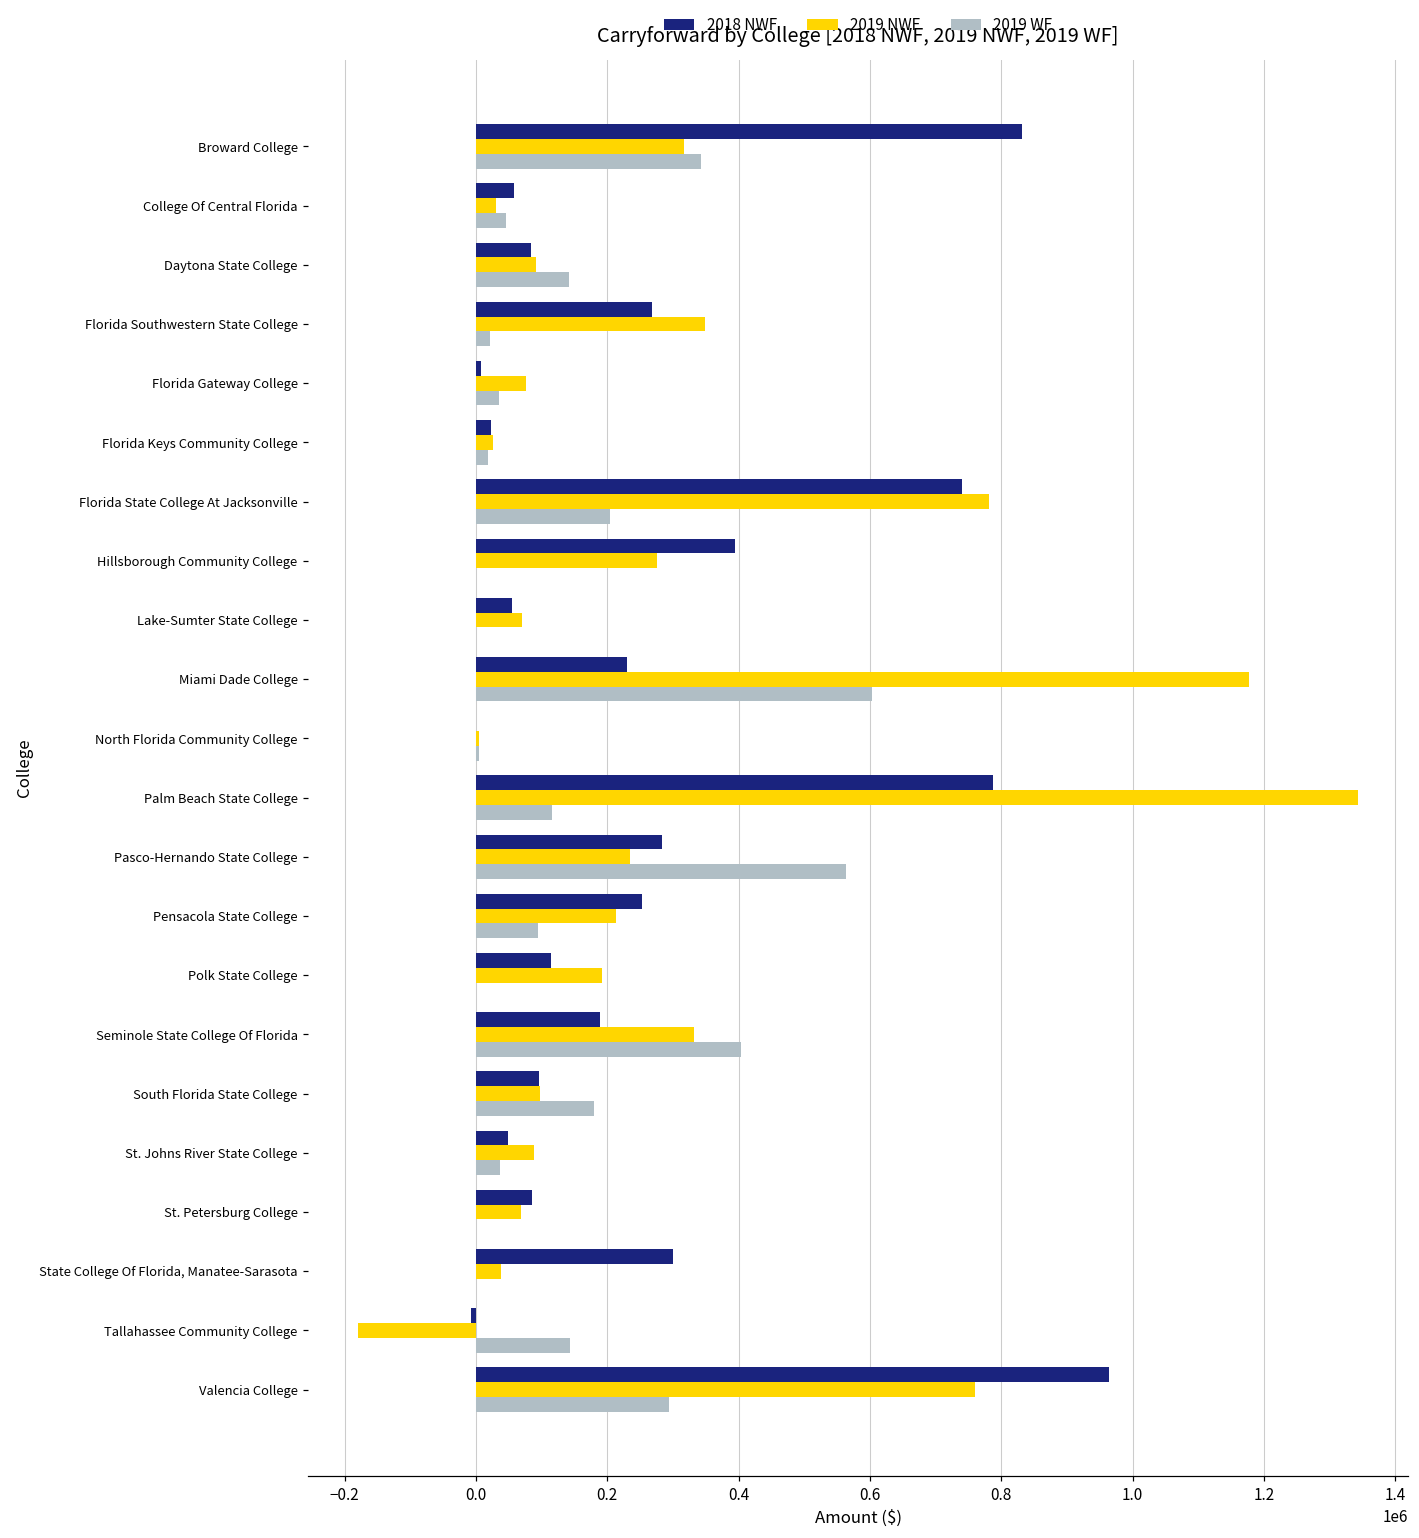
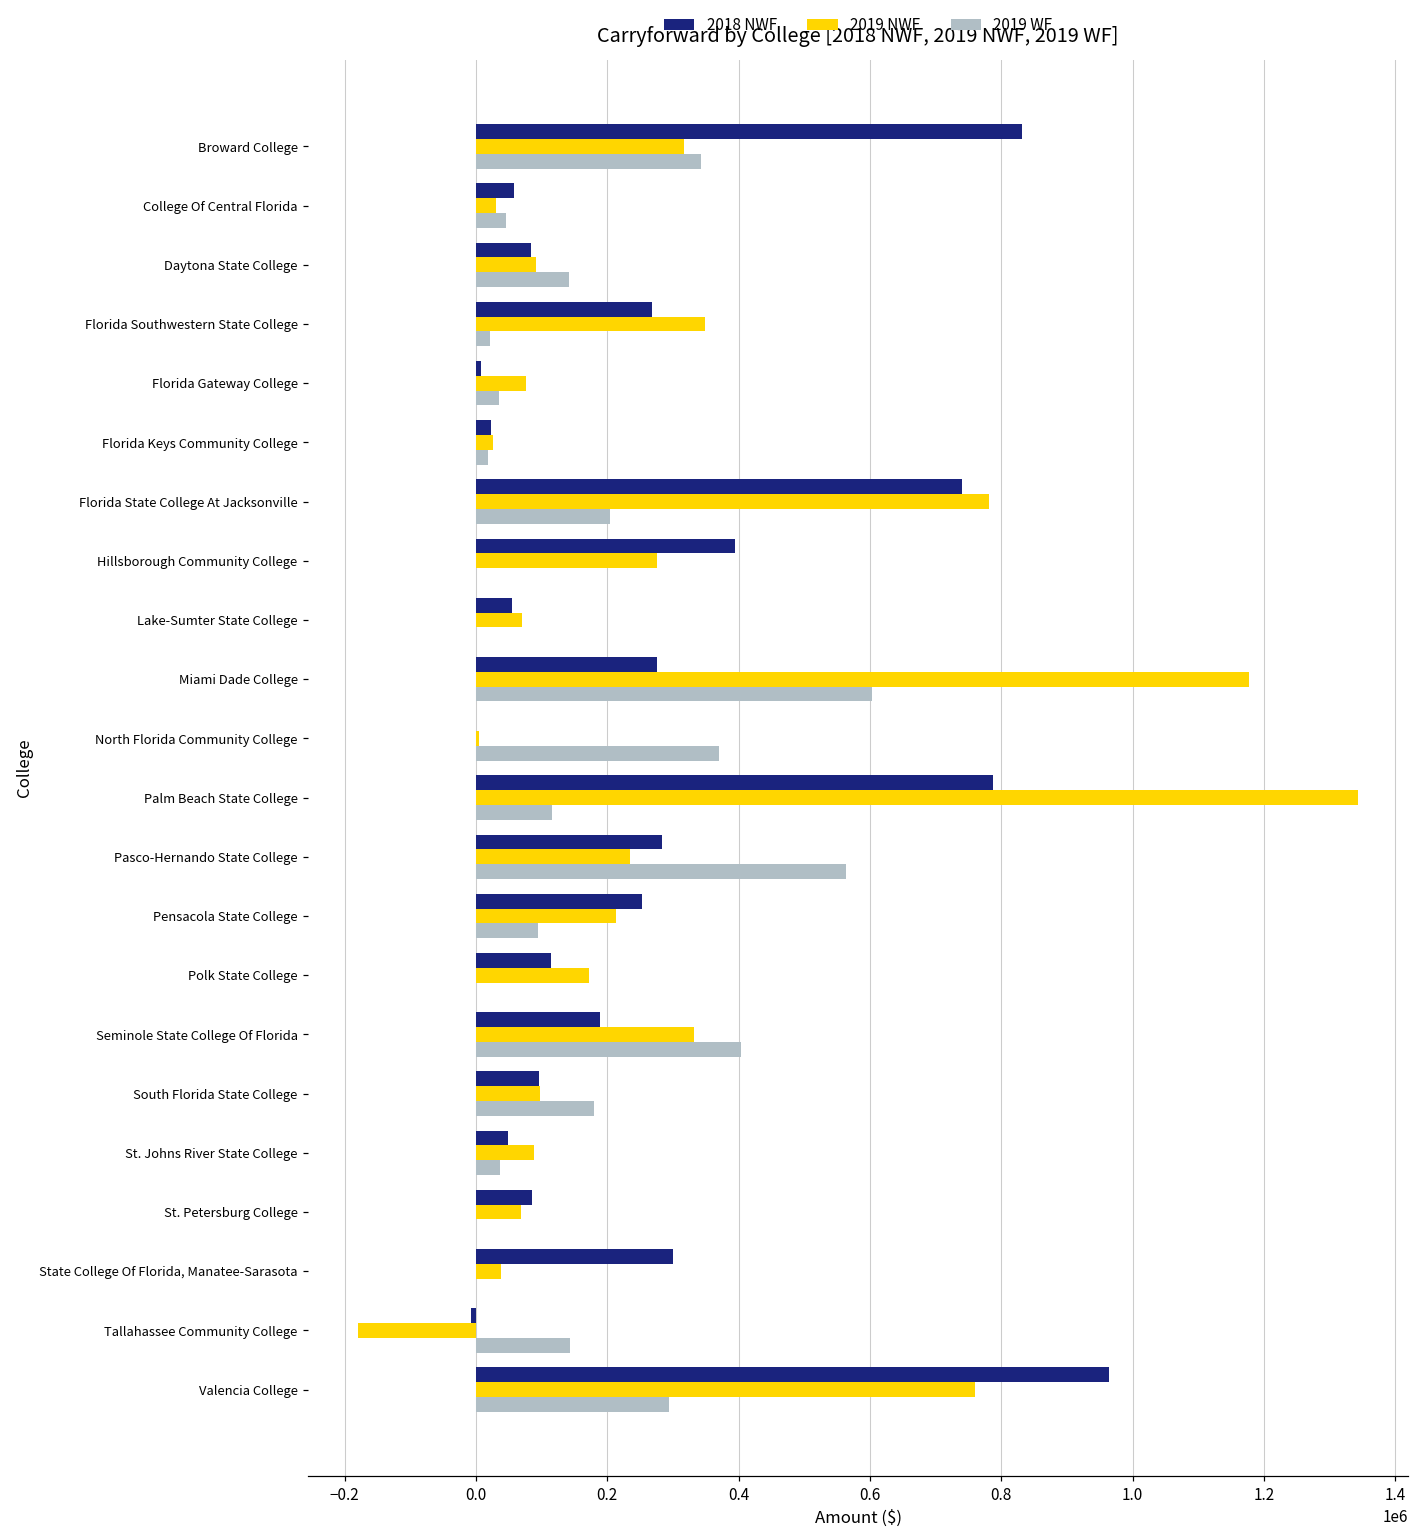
  {
    "2018 NWF": {
      "Broward College": 830000,
      "College Of Central Florida": 60000,
      "Daytona State College": 80000,
      "Florida Southwestern State College": 270000,
      "Florida Gateway College": 10000,
      "Florida Keys Community College": 20000,
      "Florida State College At Jacksonville": 740000,
      "Hillsborough Community College": 400000,
      "Lake-Sumter State College": 50000,
-     "Miami Dade College": 230000,
+     "Miami Dade College": 280000,
      "Palm Beach State College": 790000,
      "Pasco-Hernando State College": 280000,
      "Pensacola State College": 250000,
      "Polk State College": 110000,
      "Seminole State College Of Florida": 190000,
      "South Florida State College": 100000,
      "St. Johns River State College": 50000,
      "St. Petersburg College": 80000,
      "State College Of Florida, Manatee-Sarasota": 300000,
      "Tallahassee Community College": -10000,
      "Valencia College": 960000
    },
    "2019 NWF": {
      "Broward College": 320000,
      "College Of Central Florida": 30000,
      "Daytona State College": 90000,
      "Florida Southwestern State College": 350000,
      "Florida Gateway College": 80000,
      "Florida Keys Community College": 30000,
      "Florida State College At Jacksonville": 780000,
      "Hillsborough Community College": 280000,
      "Lake-Sumter State College": 70000,
      "Miami Dade College": 1180000,
      "Palm Beach State College": 1340000,
      "Pasco-Hernando State College": 230000,
      "Pensacola State College": 210000,
-     "Polk State College": 190000,
+     "Polk State College": 170000,
      "Seminole State College Of Florida": 330000,
      "South Florida State College": 100000,
      "St. Johns River State College": 90000,
      "St. Petersburg College": 70000,
      "State College Of Florida, Manatee-Sarasota": 40000,
      "Tallahassee Community College": -180000,
      "Valencia College": 760000
    },
    "2019 WF": {
      "Broward College": 340000,
      "College Of Central Florida": 50000,
      "Daytona State College": 140000,
      "Florida Southwestern State College": 20000,
      "Florida Gateway College": 40000,
      "Florida Keys Community College": 20000,
      "Florida State College At Jacksonville": 200000,
      "Hillsborough Community College": 0,
      "Miami Dade College": 600000,
-     "North Florida Community College": 0,
+     "North Florida Community College": 370000,
      "Palm Beach State College": 120000,
      "Pasco-Hernando State College": 560000,
      "Pensacola State College": 90000,
      "Polk State College": 0,
      "Seminole State College Of Florida": 400000,
      "South Florida State College": 180000,
      "St. Johns River State College": 40000,
      "St. Petersburg College": 0,
      "State College Of Florida, Manatee-Sarasota": 0,
      "Tallahassee Community College": 140000,
      "Valencia College": 290000
    }
  }
